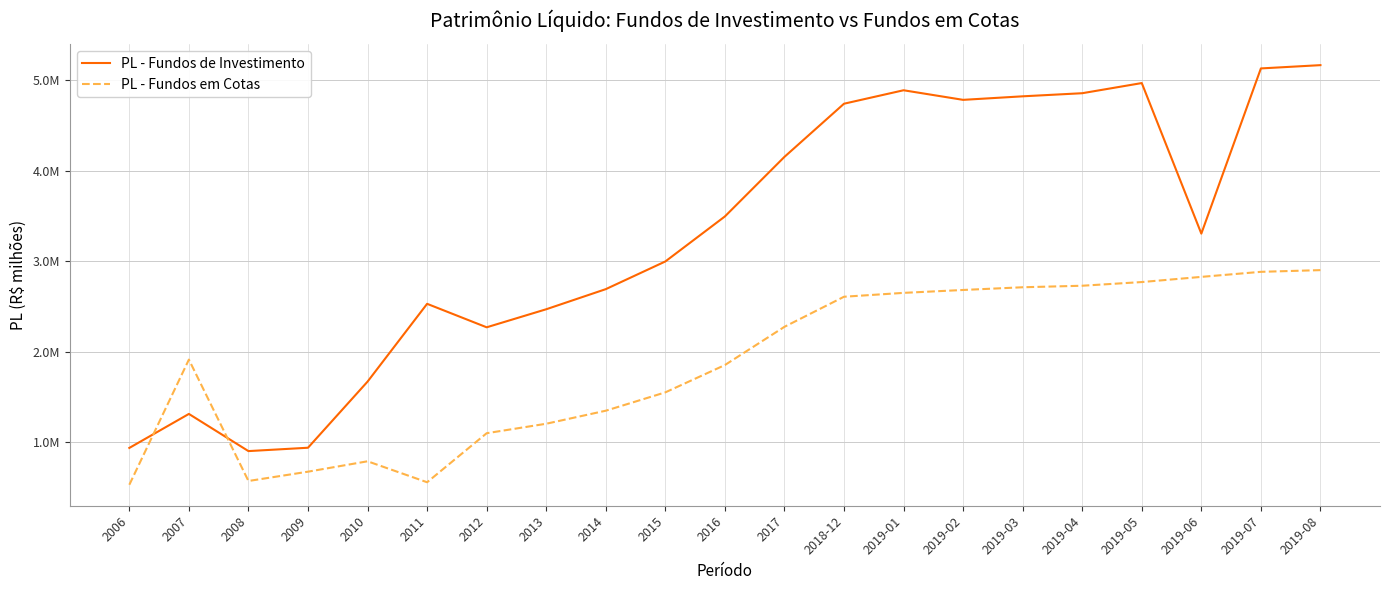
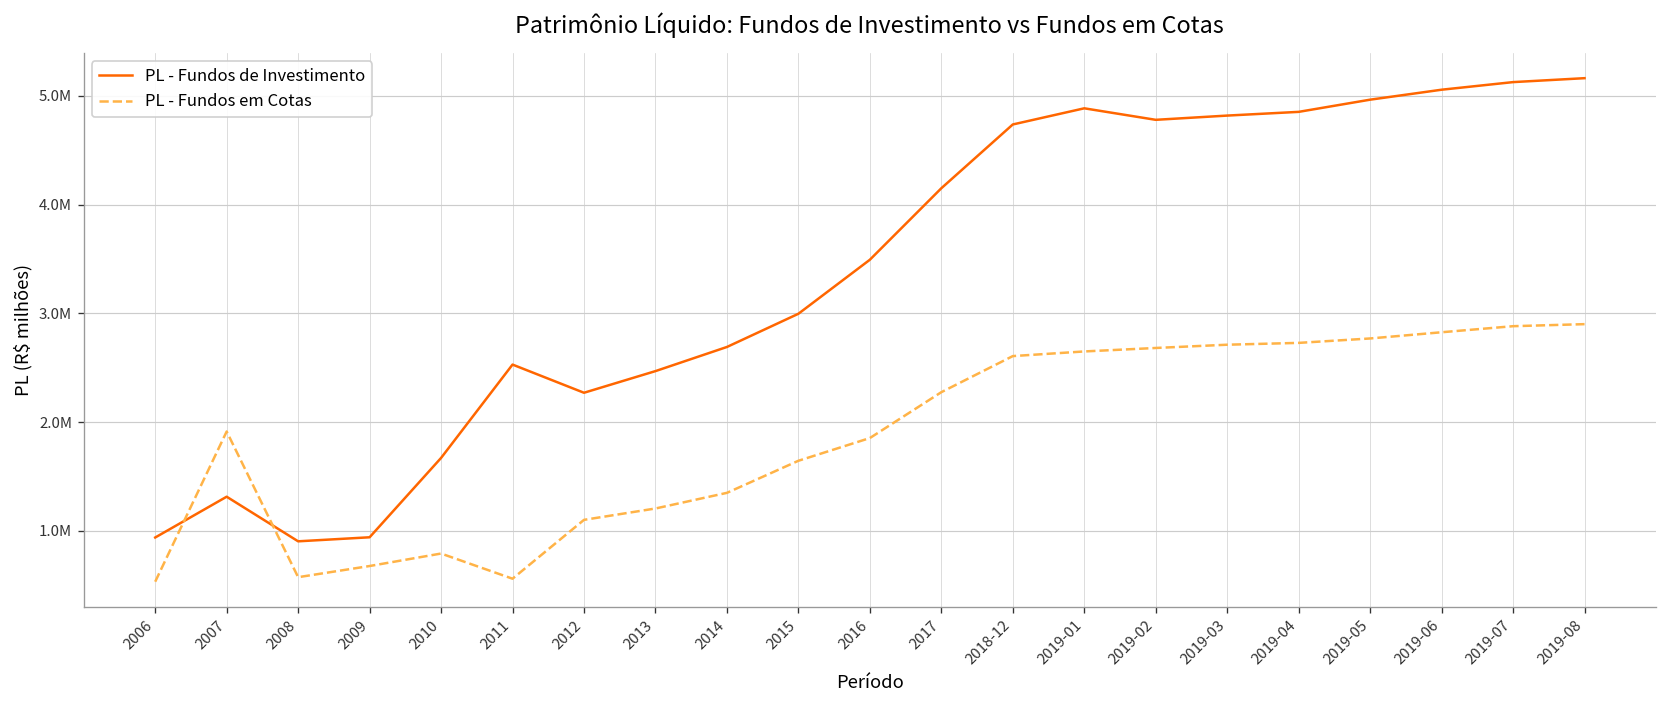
  {
    "PL - Fundos de Investimento": {
      "2006": 900000,
      "2007": 1300000,
      "2008": 900000,
      "2009": 900000,
      "2010": 1700000,
      "2011": 2500000,
      "2012": 2300000,
      "2013": 2500000,
      "2014": 2700000,
      "2015": 3000000,
      "2016": 3500000,
      "2017": 4200000,
      "2018-12": 4700000,
      "2019-01": 4900000,
      "2019-02": 4800000,
      "2019-03": 4800000,
      "2019-04": 4900000,
      "2019-05": 5000000,
-     "2019-06": 3300000,
+     "2019-06": 5100000,
      "2019-07": 5100000,
      "2019-08": 5200000
    },
    "PL - Fundos em Cotas": {
      "2006": 500000,
      "2007": 1900000,
      "2008": 600000,
      "2009": 700000,
      "2010": 800000,
      "2011": 600000,
      "2012": 1100000,
      "2013": 1200000,
      "2014": 1400000,
-     "2015": 1550000,
+     "2015": 1650000,
      "2016": 1900000,
      "2017": 2300000,
      "2018-12": 2600000,
      "2019-01": 2700000,
      "2019-02": 2700000,
      "2019-03": 2700000,
      "2019-04": 2700000,
      "2019-05": 2800000,
      "2019-06": 2800000,
      "2019-07": 2900000,
      "2019-08": 2900000
    }
  }
